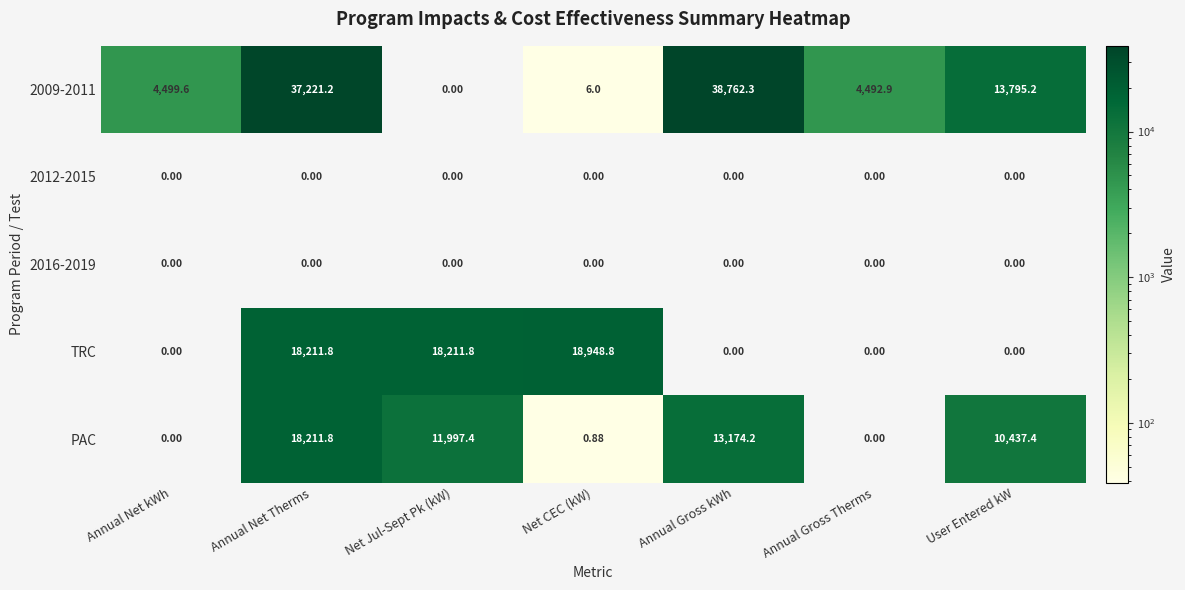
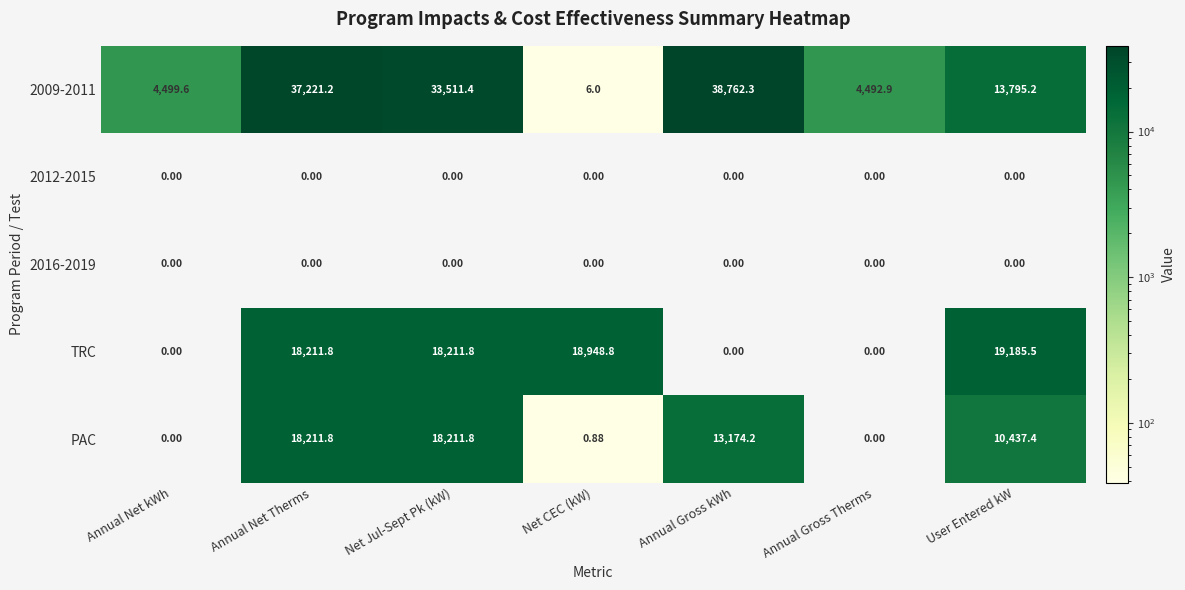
  {
    "2009-2011": {
      "Annual Net kWh": "4,499.6",
      "Annual Net Therms": "37,221.2",
-     "Net Jul-Sept Pk (kW)": "0.00",
+     "Net Jul-Sept Pk (kW)": "33,511.4",
      "Net CEC (kW)": "6.0",
      "Annual Gross kWh": "38,762.3",
      "Annual Gross Therms": "4,492.9",
      "User Entered kW": "13,795.2"
    },
    "2012-2015": {
      "Annual Net kWh": "0.00",
      "Annual Net Therms": "0.00",
      "Net Jul-Sept Pk (kW)": "0.00",
      "Net CEC (kW)": "0.00",
      "Annual Gross kWh": "0.00",
      "Annual Gross Therms": "0.00",
      "User Entered kW": "0.00"
    },
    "2016-2019": {
      "Annual Net kWh": "0.00",
      "Annual Net Therms": "0.00",
      "Net Jul-Sept Pk (kW)": "0.00",
      "Net CEC (kW)": "0.00",
      "Annual Gross kWh": "0.00",
      "Annual Gross Therms": "0.00",
      "User Entered kW": "0.00"
    },
    "TRC": {
      "Annual Net kWh": "0.00",
      "Annual Net Therms": "18,211.8",
      "Net Jul-Sept Pk (kW)": "18,211.8",
      "Net CEC (kW)": "18,948.8",
      "Annual Gross kWh": "0.00",
      "Annual Gross Therms": "0.00",
-     "User Entered kW": "0.00"
+     "User Entered kW": "19,185.5"
    },
    "PAC": {
      "Annual Net kWh": "0.00",
      "Annual Net Therms": "18,211.8",
-     "Net Jul-Sept Pk (kW)": "11,997.4",
+     "Net Jul-Sept Pk (kW)": "18,211.8",
      "Net CEC (kW)": "0.88",
      "Annual Gross kWh": "13,174.2",
      "Annual Gross Therms": "0.00",
      "User Entered kW": "10,437.4"
    }
  }
